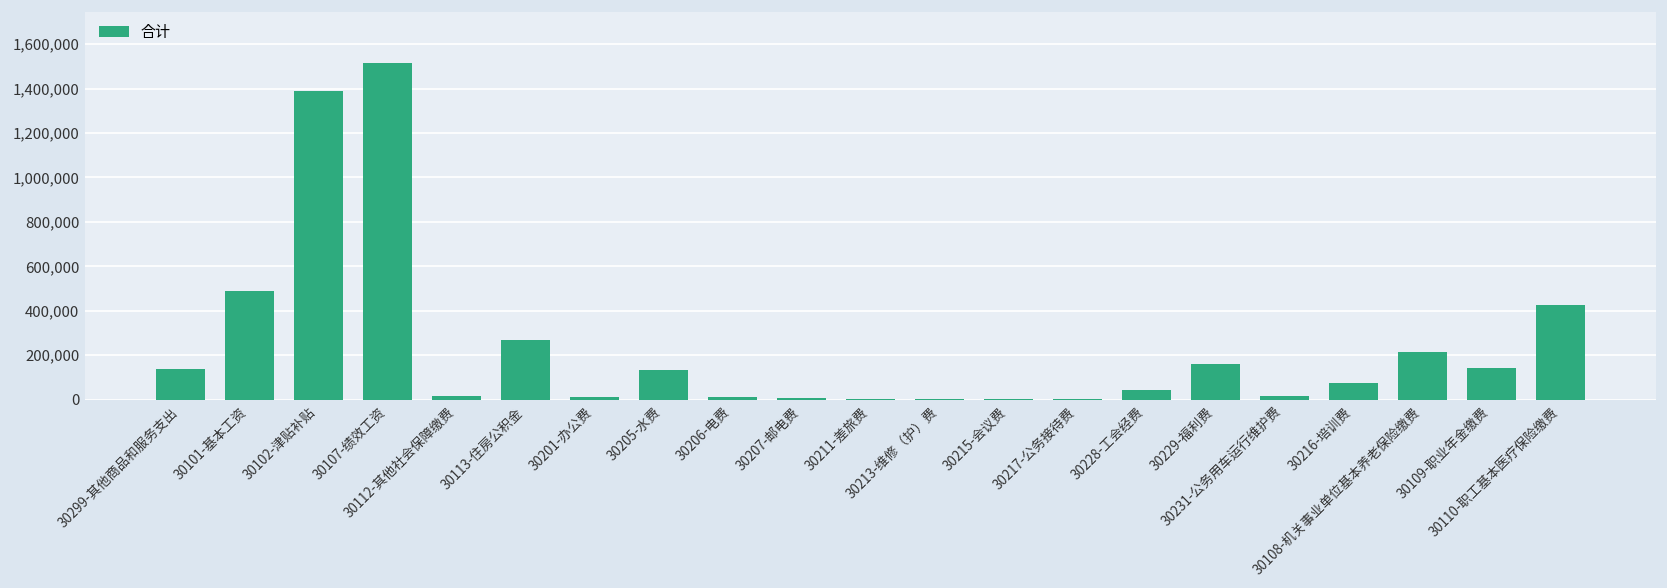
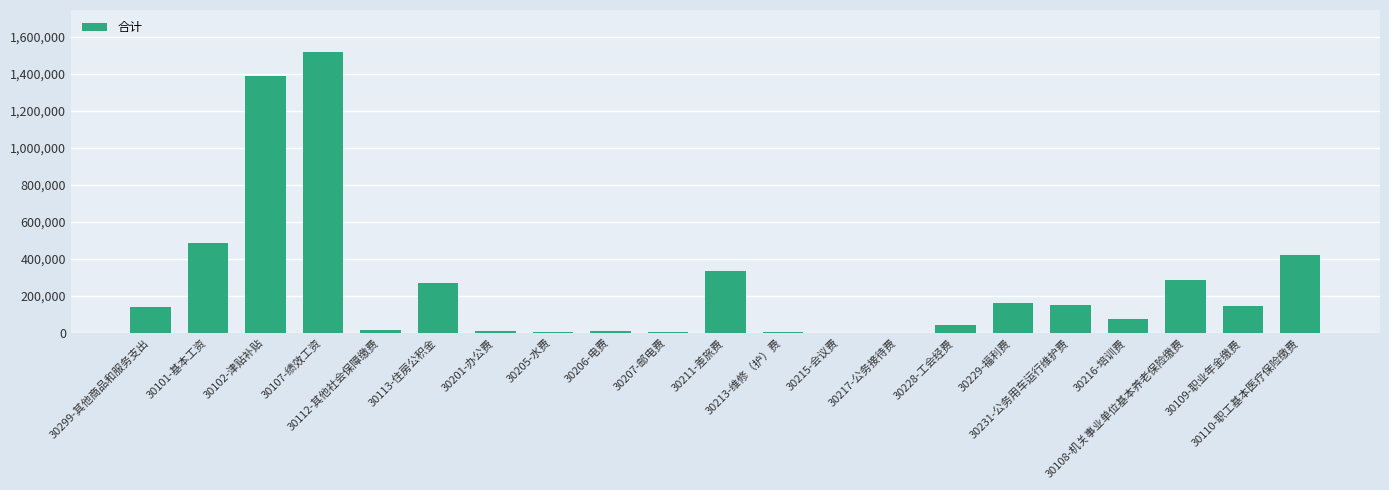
  {
    "30299-其他商品和服务支出": "140,000",
    "30101-基本工资": "490,000",
    "30102-津贴补贴": "1,390,000",
    "30107-绩效工资": "1,520,000",
    "30112-其他社会保障缴费": "20,000",
    "30113-住房公积金": "270,000",
-   "30205-水费": "130,000",
-   "30211-差旅费": "0",
+   "30205-水费": "0",
+   "30211-差旅费": "340,000",
    "30228-工会经费": "40,000",
    "30229-福利费": "160,000",
-   "30231-公务用车运行维护费": "20,000",
+   "30231-公务用车运行维护费": "150,000",
    "30216-培训费": "70,000",
-   "30108-机关事业单位基本养老保险缴费": "210,000",
+   "30108-机关事业单位基本养老保险缴费": "290,000",
    "30109-职业年金缴费": "140,000",
    "30110-职工基本医疗保险缴费": "420,000"
  }
